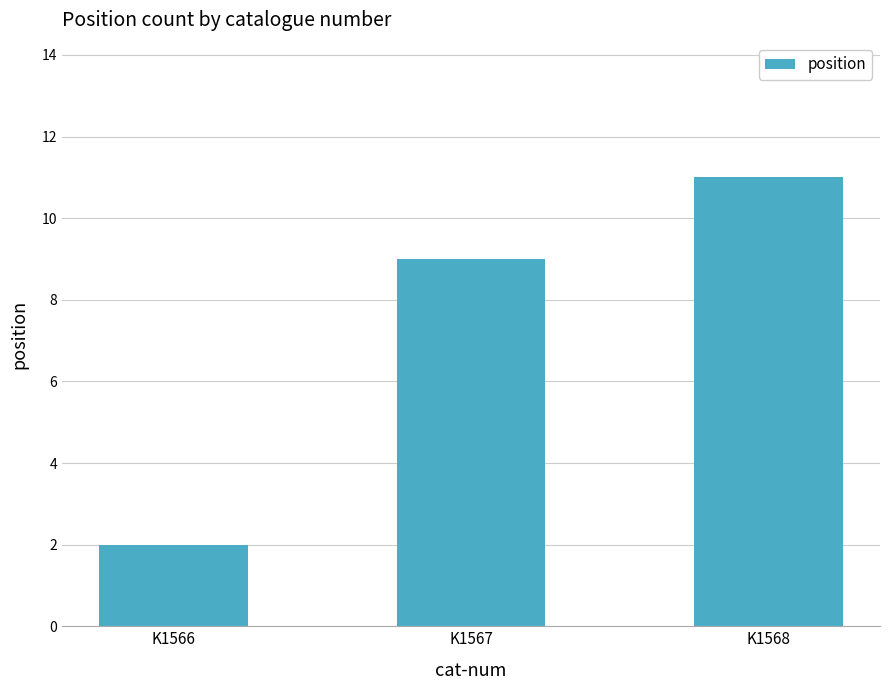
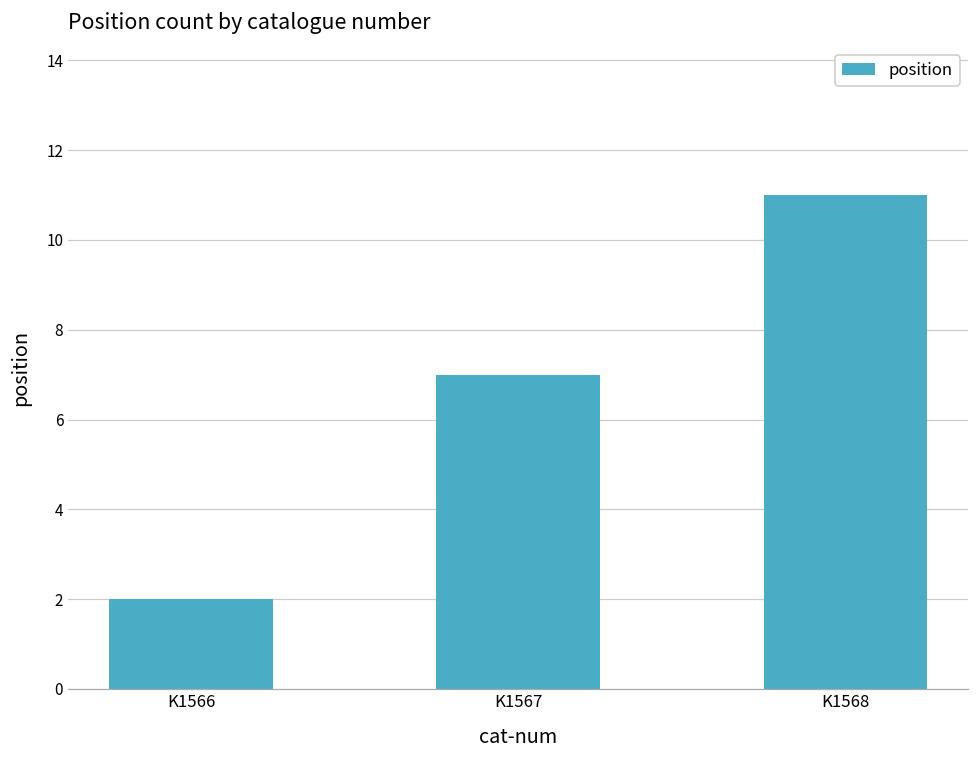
  {
    "K1566": 2,
-   "K1567": 9,
+   "K1567": 7,
    "K1568": 11
  }
